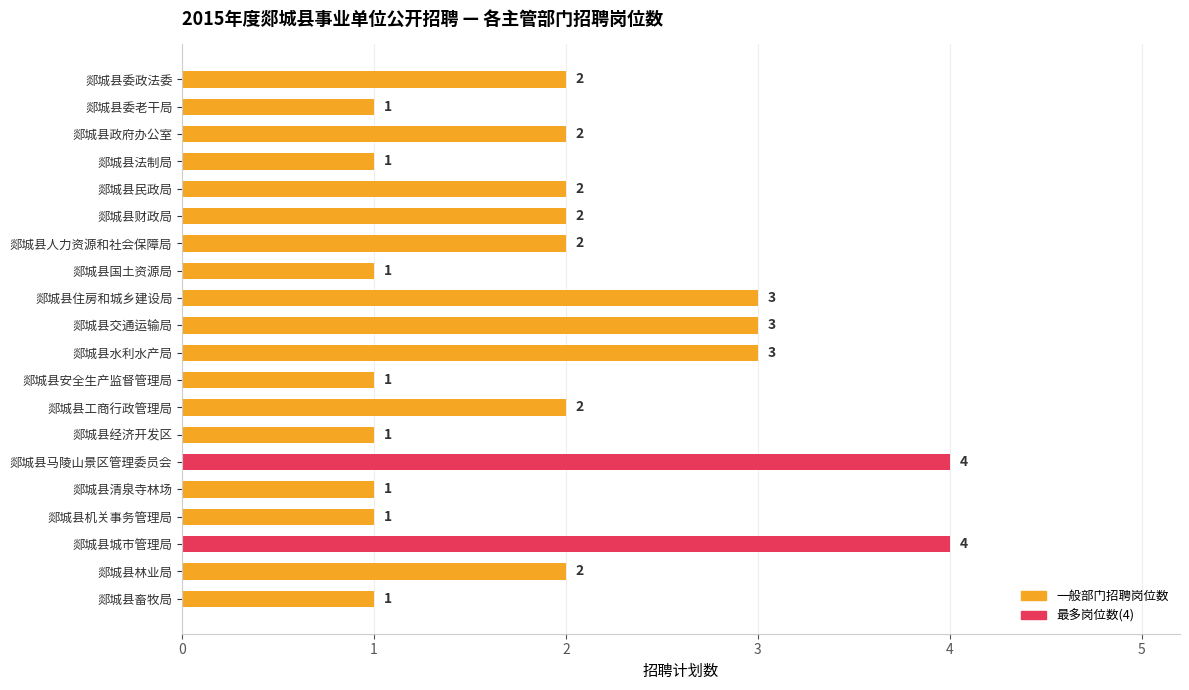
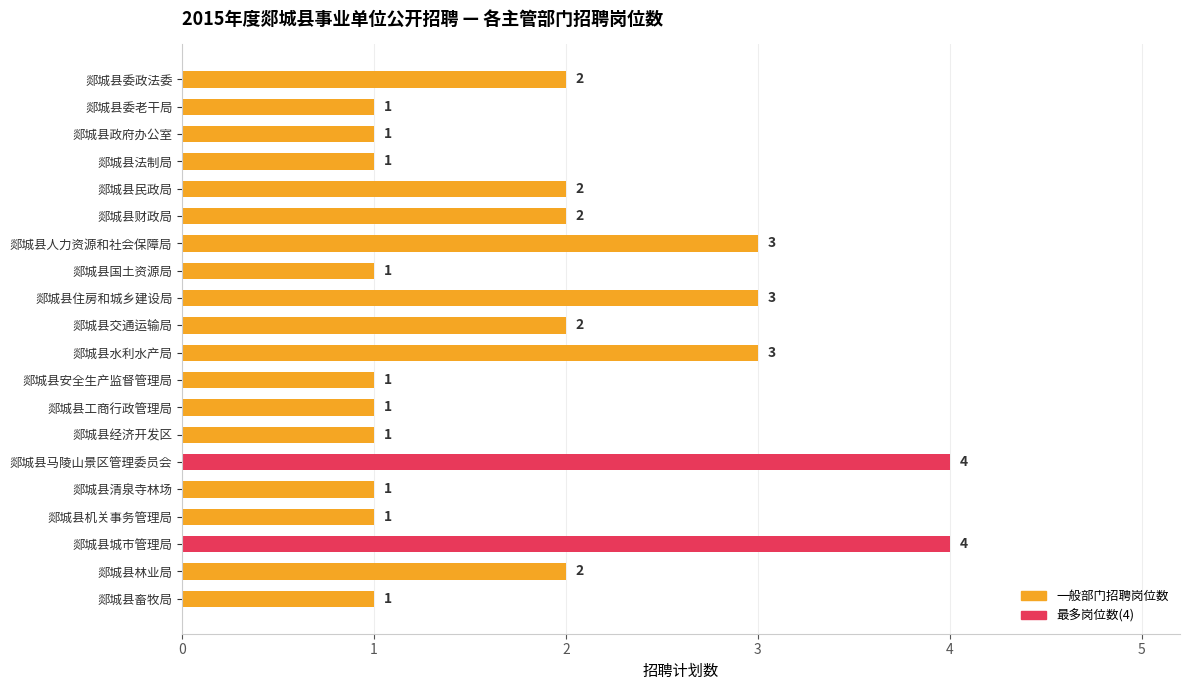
  {
    "郯城县委政法委": 2,
    "郯城县委老干局": 1,
-   "郯城县政府办公室": 2,
+   "郯城县政府办公室": 1,
    "郯城县法制局": 1,
    "郯城县民政局": 2,
    "郯城县财政局": 2,
-   "郯城县人力资源和社会保障局": 2,
+   "郯城县人力资源和社会保障局": 3,
    "郯城县国土资源局": 1,
    "郯城县住房和城乡建设局": 3,
-   "郯城县交通运输局": 3,
+   "郯城县交通运输局": 2,
    "郯城县水利水产局": 3,
    "郯城县安全生产监督管理局": 1,
-   "郯城县工商行政管理局": 2,
+   "郯城县工商行政管理局": 1,
    "郯城县经济开发区": 1,
    "郯城县马陵山景区管理委员会": 4,
    "郯城县清泉寺林场": 1,
    "郯城县机关事务管理局": 1,
    "郯城县城市管理局": 4,
    "郯城县林业局": 2,
    "郯城县畜牧局": 1
  }
